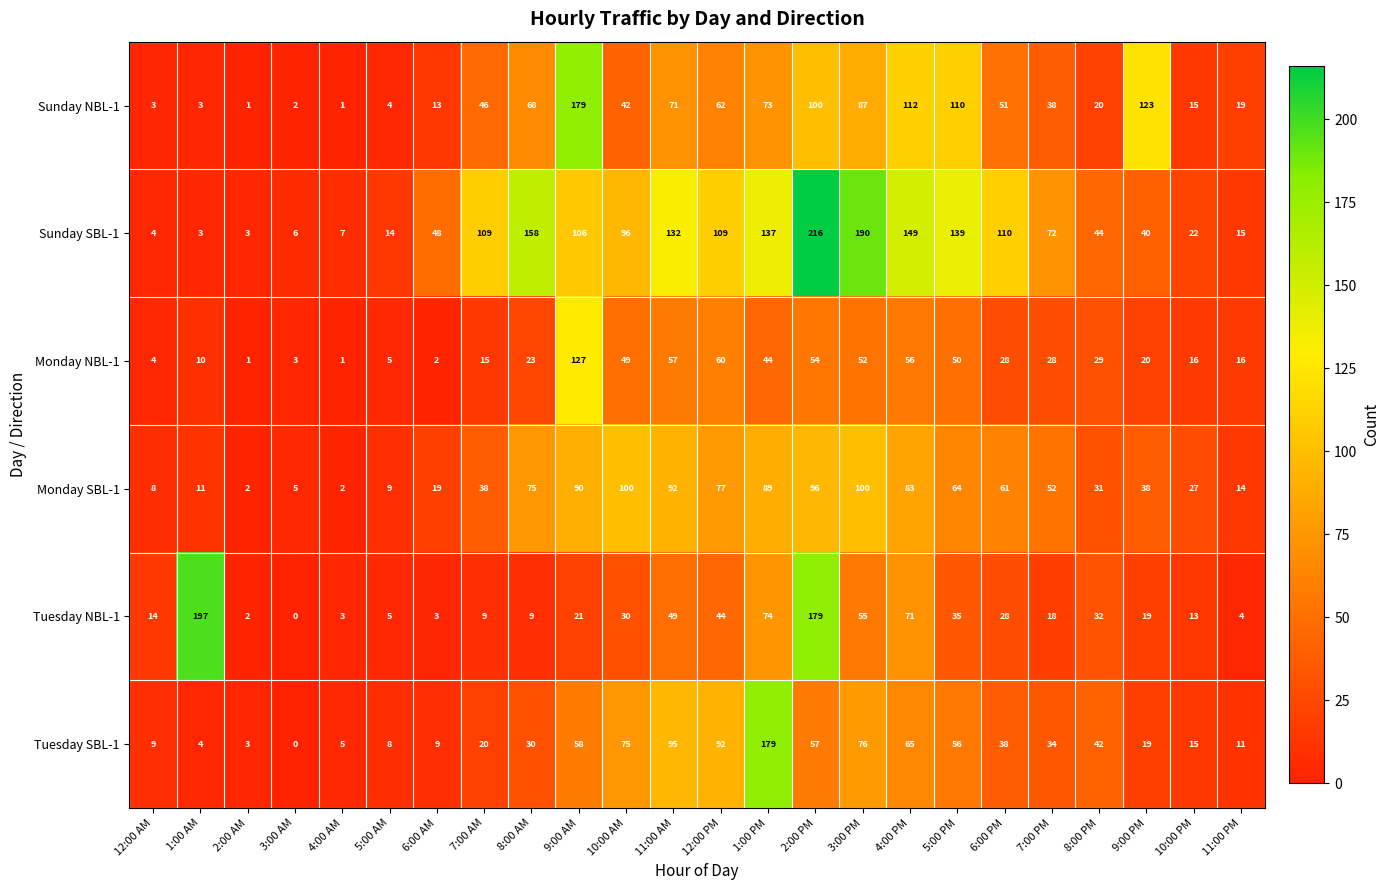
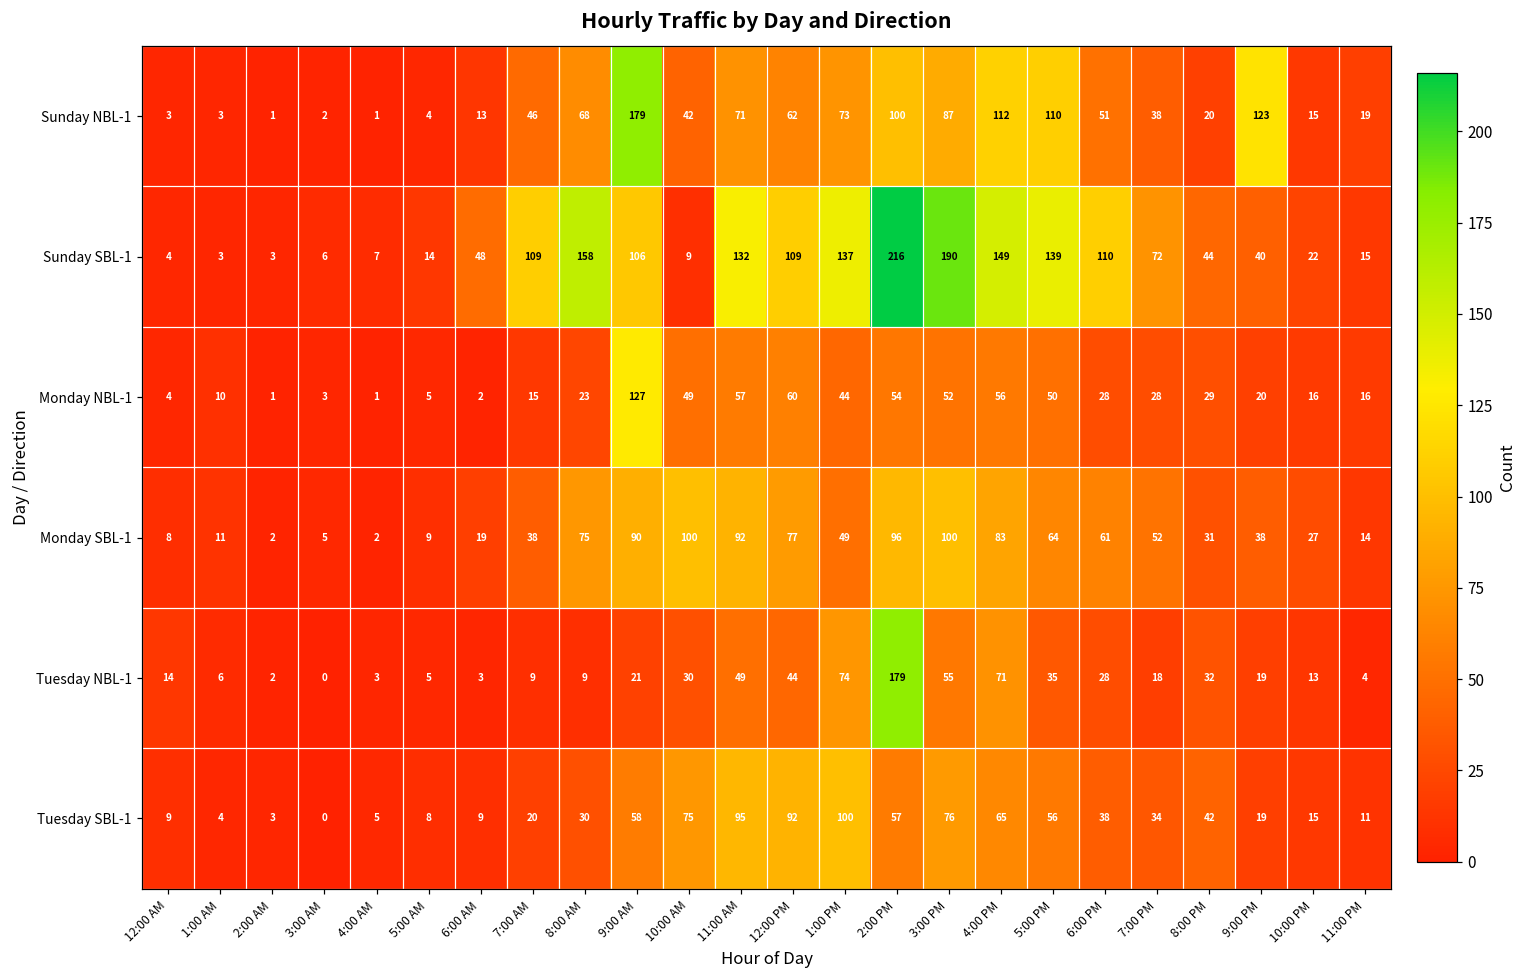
  {
    "Sunday NBL-1": {
      "12:00 AM": 3,
      "1:00 AM": 3,
      "2:00 AM": 1,
      "3:00 AM": 2,
      "4:00 AM": 1,
      "5:00 AM": 4,
      "6:00 AM": 13,
      "7:00 AM": 46,
      "8:00 AM": 68,
      "9:00 AM": 179,
      "10:00 AM": 42,
      "11:00 AM": 71,
      "12:00 PM": 62,
      "1:00 PM": 73,
      "2:00 PM": 100,
      "3:00 PM": 87,
      "4:00 PM": 112,
      "5:00 PM": 110,
      "6:00 PM": 51,
      "7:00 PM": 38,
      "8:00 PM": 20,
      "9:00 PM": 123,
      "10:00 PM": 15,
      "11:00 PM": 19
    },
    "Sunday SBL-1": {
      "12:00 AM": 4,
      "1:00 AM": 3,
      "2:00 AM": 3,
      "3:00 AM": 6,
      "4:00 AM": 7,
      "5:00 AM": 14,
      "6:00 AM": 48,
      "7:00 AM": 109,
      "8:00 AM": 158,
      "9:00 AM": 106,
-     "10:00 AM": 96,
+     "10:00 AM": 9,
      "11:00 AM": 132,
      "12:00 PM": 109,
      "1:00 PM": 137,
      "2:00 PM": 216,
      "3:00 PM": 190,
      "4:00 PM": 149,
      "5:00 PM": 139,
      "6:00 PM": 110,
      "7:00 PM": 72,
      "8:00 PM": 44,
      "9:00 PM": 40,
      "10:00 PM": 22,
      "11:00 PM": 15
    },
    "Monday NBL-1": {
      "12:00 AM": 4,
      "1:00 AM": 10,
      "2:00 AM": 1,
      "3:00 AM": 3,
      "4:00 AM": 1,
      "5:00 AM": 5,
      "6:00 AM": 2,
      "7:00 AM": 15,
      "8:00 AM": 23,
      "9:00 AM": 127,
      "10:00 AM": 49,
      "11:00 AM": 57,
      "12:00 PM": 60,
      "1:00 PM": 44,
      "2:00 PM": 54,
      "3:00 PM": 52,
      "4:00 PM": 56,
      "5:00 PM": 50,
      "6:00 PM": 28,
      "7:00 PM": 28,
      "8:00 PM": 29,
      "9:00 PM": 20,
      "10:00 PM": 16,
      "11:00 PM": 16
    },
    "Monday SBL-1": {
      "12:00 AM": 8,
      "1:00 AM": 11,
      "2:00 AM": 2,
      "3:00 AM": 5,
      "4:00 AM": 2,
      "5:00 AM": 9,
      "6:00 AM": 19,
      "7:00 AM": 38,
      "8:00 AM": 75,
      "9:00 AM": 90,
      "10:00 AM": 100,
      "11:00 AM": 92,
      "12:00 PM": 77,
-     "1:00 PM": 89,
+     "1:00 PM": 49,
      "2:00 PM": 96,
      "3:00 PM": 100,
      "4:00 PM": 83,
      "5:00 PM": 64,
      "6:00 PM": 61,
      "7:00 PM": 52,
      "8:00 PM": 31,
      "9:00 PM": 38,
      "10:00 PM": 27,
      "11:00 PM": 14
    },
    "Tuesday NBL-1": {
      "12:00 AM": 14,
-     "1:00 AM": 197,
+     "1:00 AM": 6,
      "2:00 AM": 2,
      "3:00 AM": 0,
      "4:00 AM": 3,
      "5:00 AM": 5,
      "6:00 AM": 3,
      "7:00 AM": 9,
      "8:00 AM": 9,
      "9:00 AM": 21,
      "10:00 AM": 30,
      "11:00 AM": 49,
      "12:00 PM": 44,
      "1:00 PM": 74,
      "2:00 PM": 179,
      "3:00 PM": 55,
      "4:00 PM": 71,
      "5:00 PM": 35,
      "6:00 PM": 28,
      "7:00 PM": 18,
      "8:00 PM": 32,
      "9:00 PM": 19,
      "10:00 PM": 13,
      "11:00 PM": 4
    },
    "Tuesday SBL-1": {
      "12:00 AM": 9,
      "1:00 AM": 4,
      "2:00 AM": 3,
      "3:00 AM": 0,
      "4:00 AM": 5,
      "5:00 AM": 8,
      "6:00 AM": 9,
      "7:00 AM": 20,
      "8:00 AM": 30,
      "9:00 AM": 58,
      "10:00 AM": 75,
      "11:00 AM": 95,
      "12:00 PM": 92,
-     "1:00 PM": 179,
+     "1:00 PM": 100,
      "2:00 PM": 57,
      "3:00 PM": 76,
      "4:00 PM": 65,
      "5:00 PM": 56,
      "6:00 PM": 38,
      "7:00 PM": 34,
      "8:00 PM": 42,
      "9:00 PM": 19,
      "10:00 PM": 15,
      "11:00 PM": 11
    }
  }
